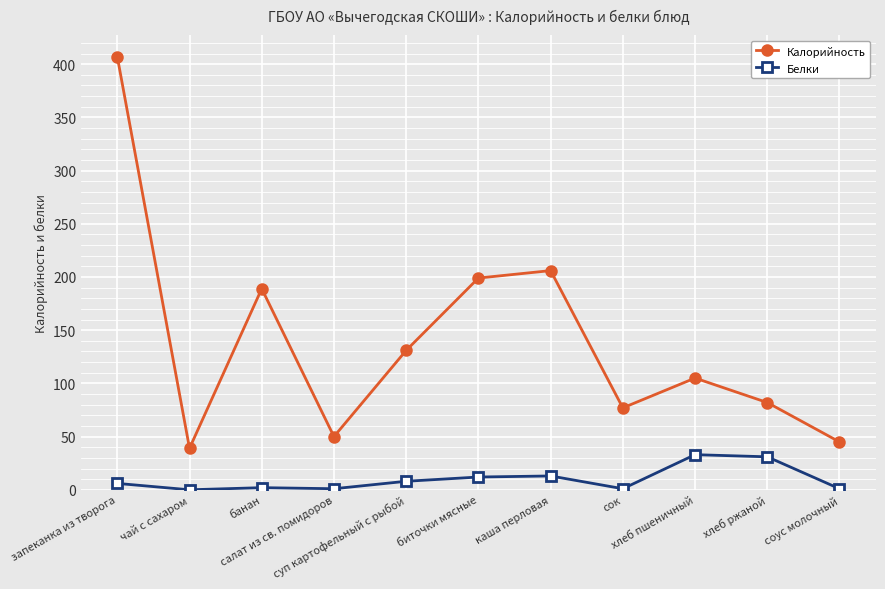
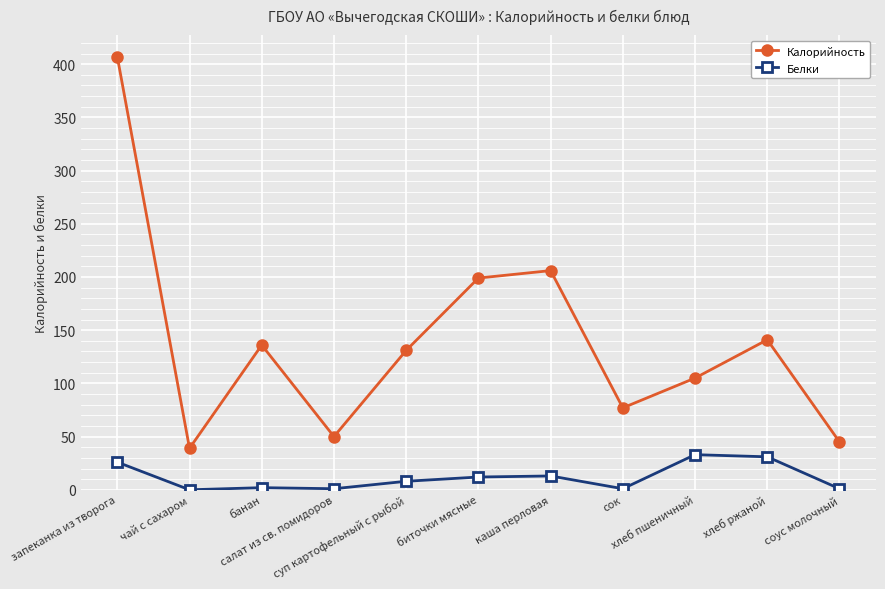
  {
    "Калорийность": {
      "запеканка из творога": 407,
      "чай с сахаром": 39,
-     "банан": 189,
+     "банан": 136,
      "салат из св. помидоров": 50,
      "суп картофельный с рыбой": 131,
      "биточки мясные": 199,
      "каша перловая": 206,
      "сок": 77,
      "хлеб пшеничный": 105,
-     "хлеб ржаной": 82,
+     "хлеб ржаной": 141,
      "соус молочный": 45
    },
    "Белки": {
-     "запеканка из творога": 6,
+     "запеканка из творога": 26,
      "чай с сахаром": 0,
      "банан": 2,
      "салат из св. помидоров": 1,
      "суп картофельный с рыбой": 8,
      "биточки мясные": 12,
      "каша перловая": 13,
      "сок": 1,
      "хлеб пшеничный": 33,
      "хлеб ржаной": 31,
      "соус молочный": 1
    }
  }
